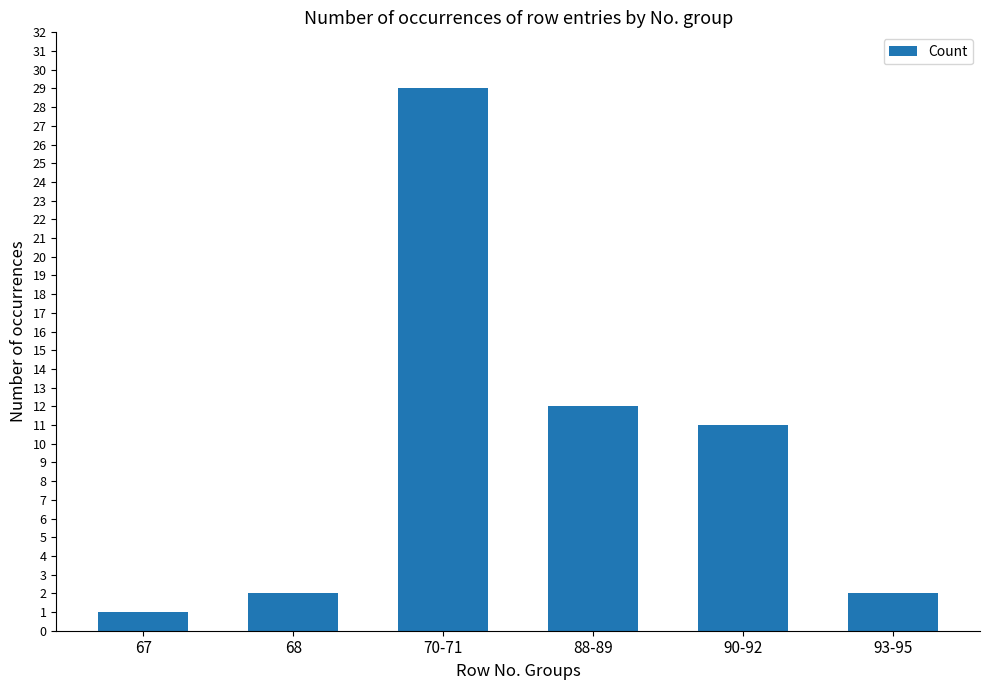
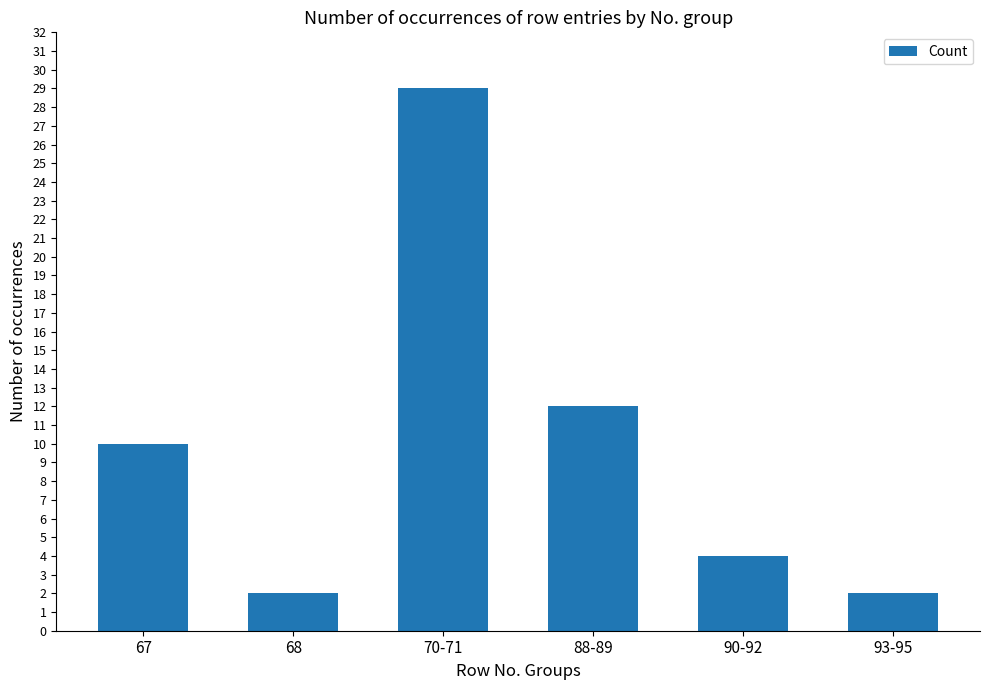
  {
-   "67": 1,
+   "67": 10,
    "68": 2,
    "70-71": 29,
    "88-89": 12,
-   "90-92": 11,
+   "90-92": 4,
    "93-95": 2
  }
